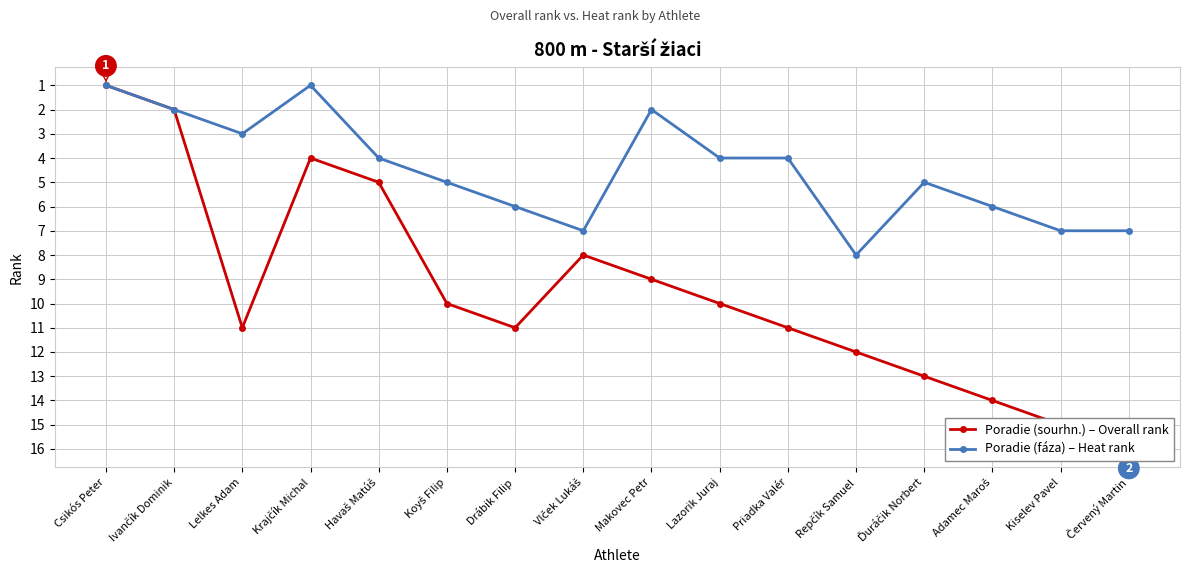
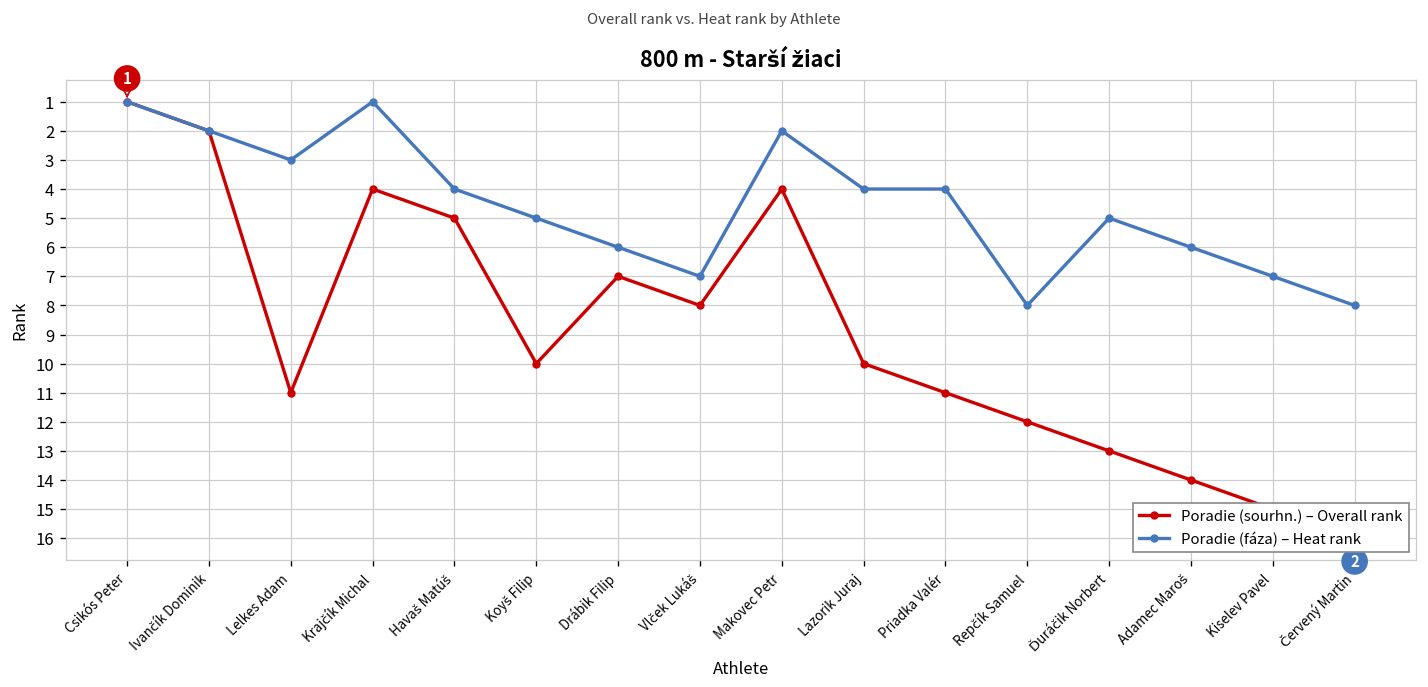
  {
    "Poradie (sourhn.) – Overall rank": {
      "Lelkes Adam": 11,
      "Krajčík Michal": 4,
      "Havaš Matúš": 5,
      "Koyš Filip": 10,
-     "Drábik Filip": 11,
+     "Drábik Filip": 7,
      "Vlček Lukáš": 8,
-     "Makovec Petr": 9,
+     "Makovec Petr": 4,
      "Lazorik Juraj": 10,
      "Priadka Valér": 11,
      "Repčík Samuel": 12,
      "Ďuráčik Norbert": 13,
      "Adamec Maroš": 14
    },
    "Poradie (fáza) – Heat rank": {
      "Lelkes Adam": 3,
      "Krajčík Michal": 1,
      "Havaš Matúš": 4,
      "Koyš Filip": 5,
      "Drábik Filip": 6,
      "Vlček Lukáš": 7,
      "Makovec Petr": 2,
      "Lazorik Juraj": 4,
      "Priadka Valér": 4,
      "Repčík Samuel": 8,
      "Ďuráčik Norbert": 5,
      "Adamec Maroš": 6,
      "Kiselev Pavel": 7,
-     "Červený Martin": 7
+     "Červený Martin": 8
    }
  }
